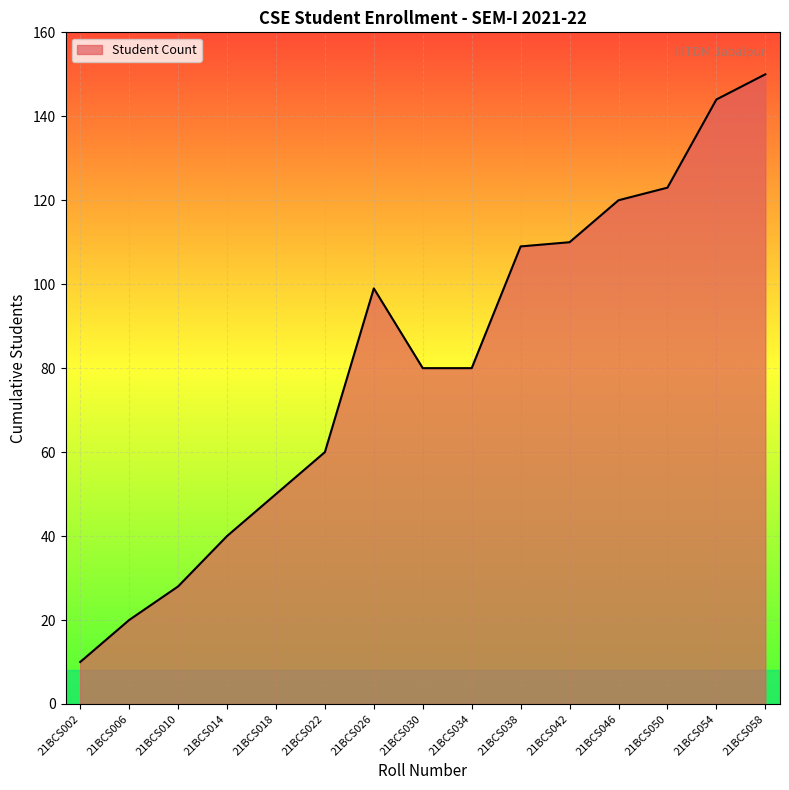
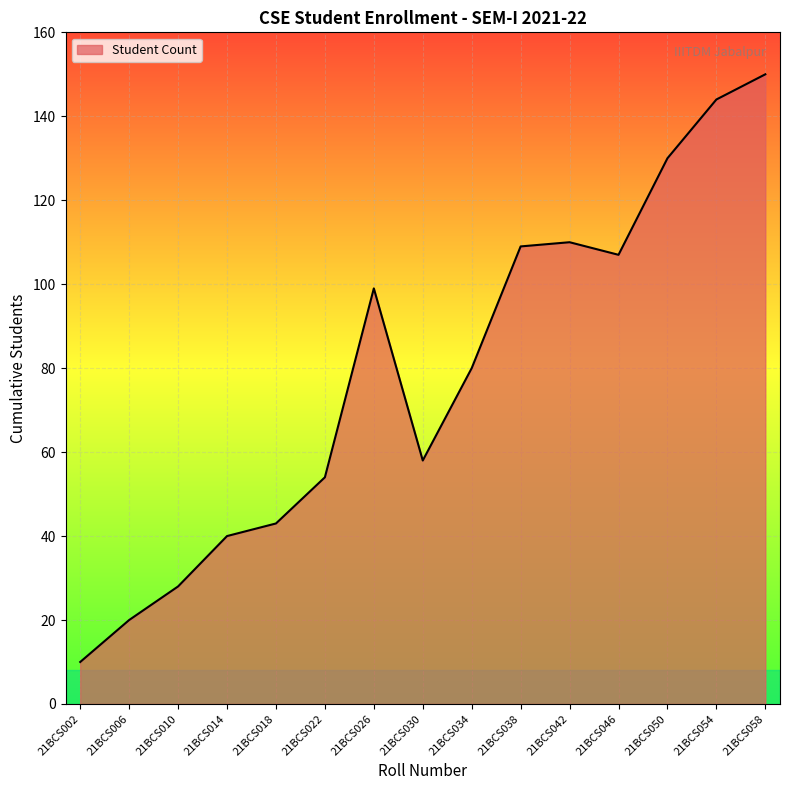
  {
    "21BCS002": 10,
    "21BCS006": 20,
    "21BCS010": 28,
    "21BCS014": 40,
-   "21BCS018": 50,
-   "21BCS022": 60,
+   "21BCS018": 43,
+   "21BCS022": 54,
    "21BCS026": 99,
-   "21BCS030": 80,
+   "21BCS030": 58,
    "21BCS034": 80,
    "21BCS038": 109,
    "21BCS042": 110,
-   "21BCS046": 120,
-   "21BCS050": 123,
+   "21BCS046": 107,
+   "21BCS050": 130,
    "21BCS054": 144,
    "21BCS058": 150
  }
